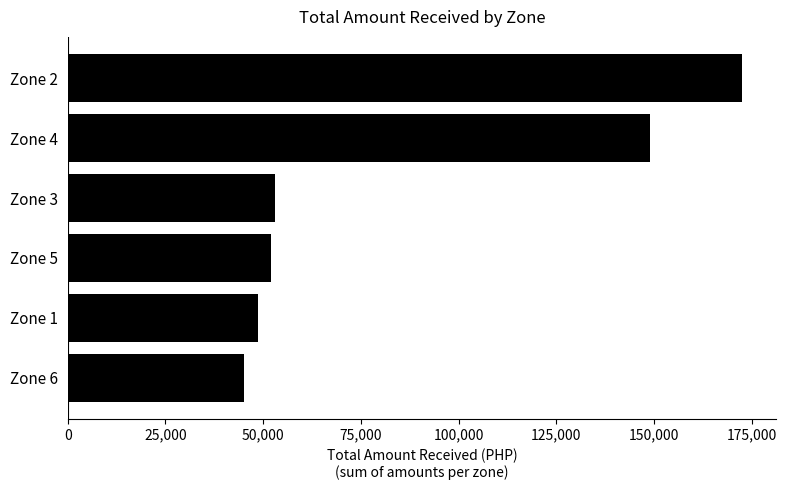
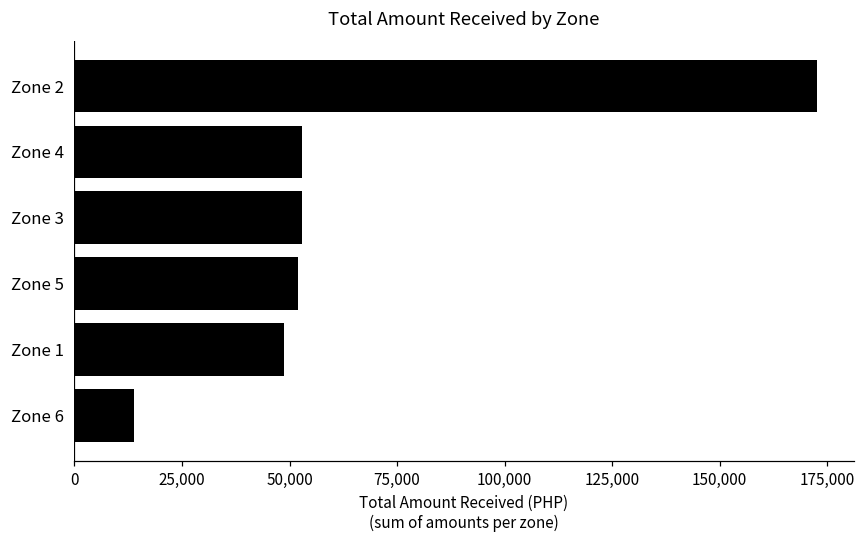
  {
    "Zone 2": "173,000",
-   "Zone 4": "149,000",
+   "Zone 4": "53,000",
    "Zone 3": "53,000",
    "Zone 5": "52,000",
    "Zone 1": "49,000",
-   "Zone 6": "45,000"
+   "Zone 6": "14,000"
  }
